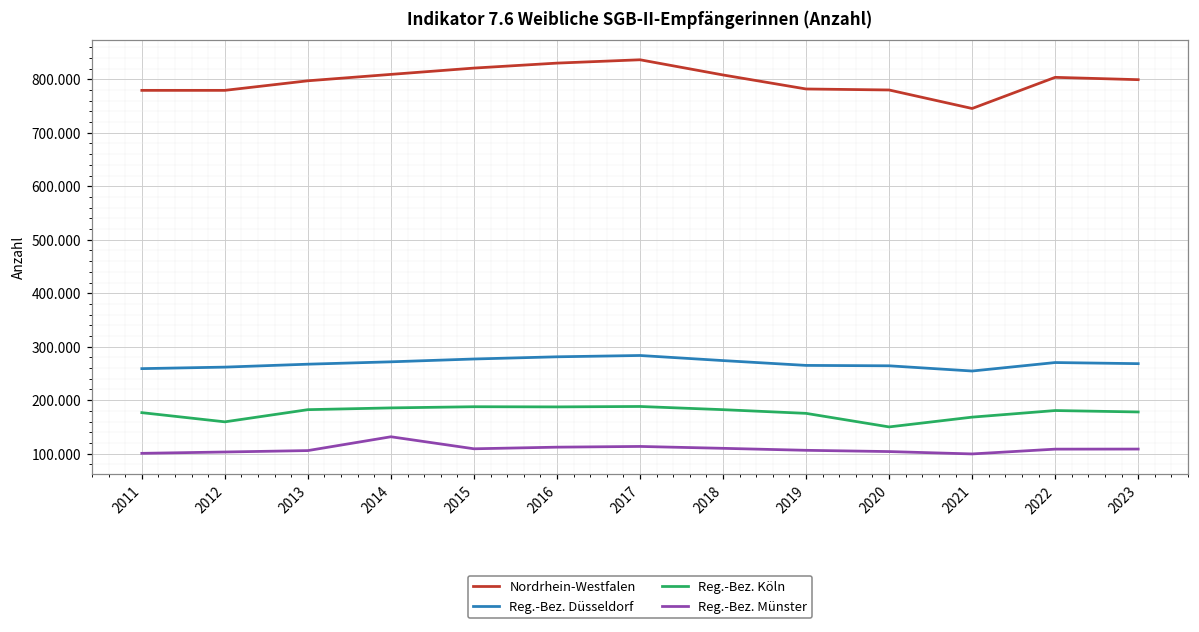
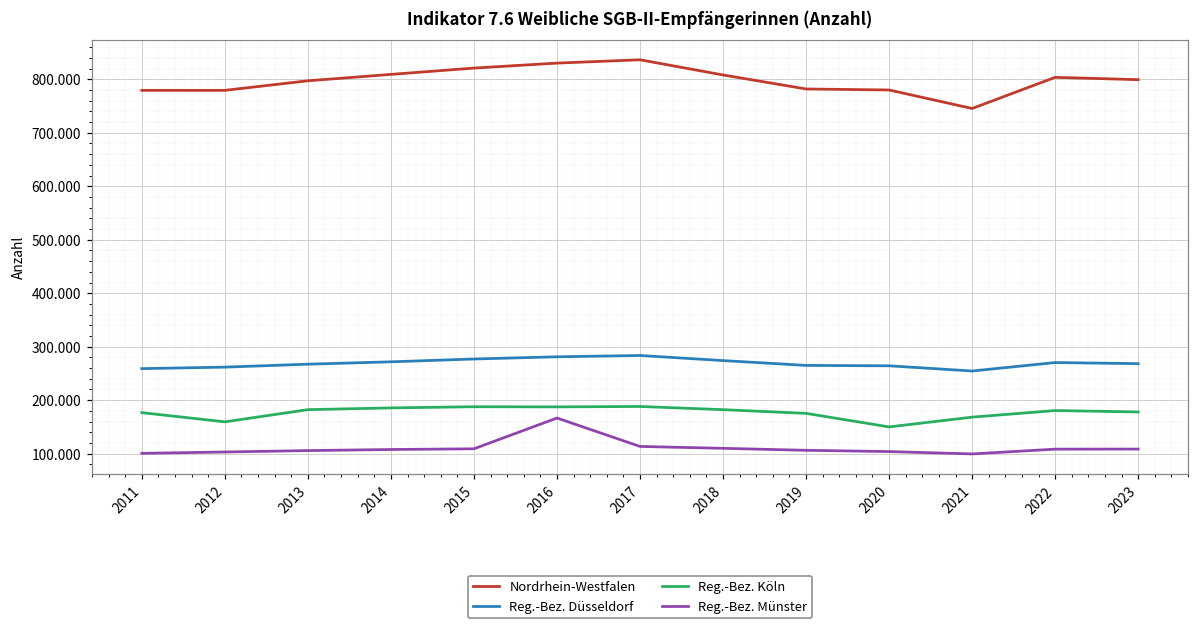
  {
    "Nordrhein-Westfalen": {
      "2011": 780,
      "2012": 780,
      "2013": 800,
      "2014": 810,
      "2015": 820,
      "2016": 830,
      "2017": 840,
      "2018": 810,
      "2019": 780,
      "2020": 780,
      "2021": 750,
      "2022": 800,
      "2023": 800
    },
    "Reg.-Bez. Düsseldorf": {
      "2011": 260,
      "2012": 260,
      "2013": 270,
      "2014": 270,
      "2015": 280,
      "2016": 280,
      "2017": 280,
      "2018": 270,
      "2019": 260,
      "2020": 260,
      "2021": 250,
      "2022": 270,
      "2023": 270
    },
    "Reg.-Bez. Köln": {
      "2011": 180,
      "2012": 160,
      "2013": 180,
      "2014": 190,
      "2015": 190,
      "2016": 190,
      "2017": 190,
      "2018": 180,
      "2019": 180,
      "2020": 150,
      "2021": 170,
      "2022": 180,
      "2023": 180
    },
    "Reg.-Bez. Münster": {
      "2011": 100,
      "2012": 100,
      "2013": 110,
-     "2014": 130,
+     "2014": 110,
      "2015": 110,
-     "2016": 110,
+     "2016": 170,
      "2017": 110,
      "2018": 110,
      "2019": 110,
      "2020": 100,
      "2021": 100,
      "2022": 110,
      "2023": 110
    }
  }
